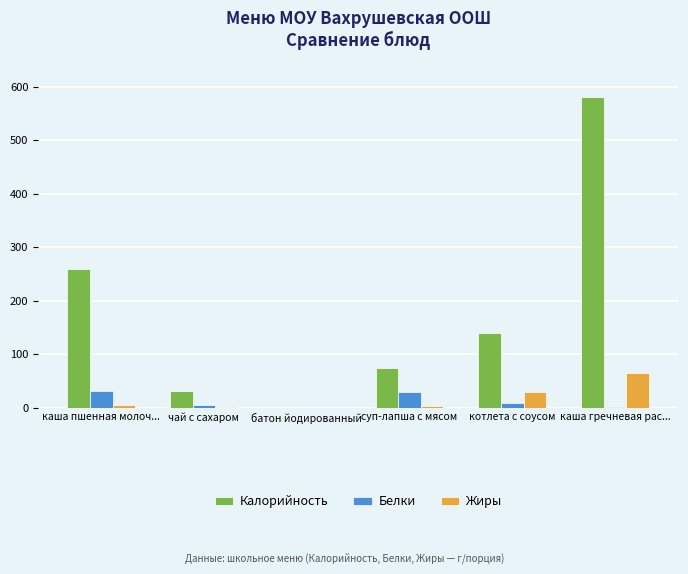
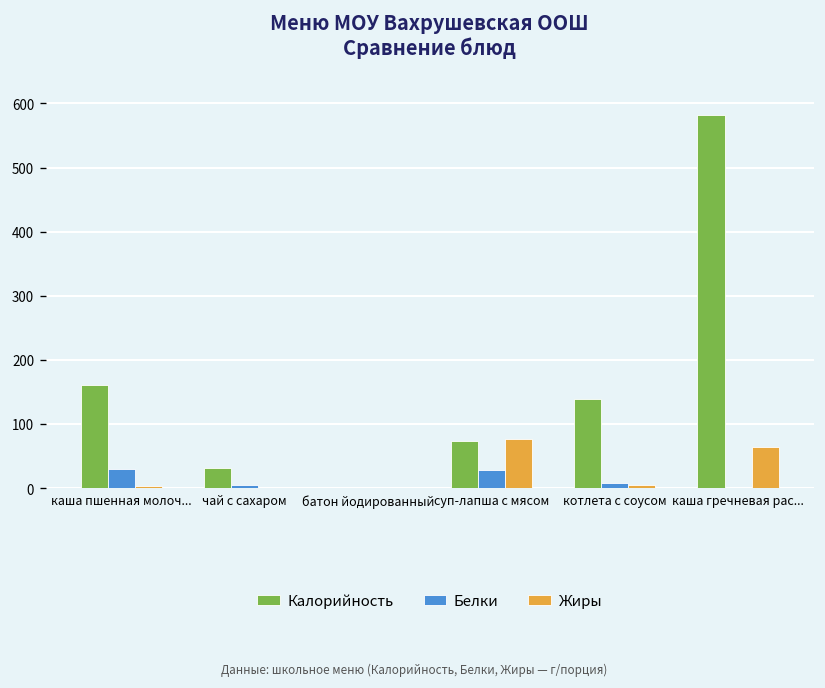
  {
    "Калорийность": {
-     "каша пшенная молоч...": 260,
+     "каша пшенная молоч...": 160,
      "чай с сахаром": 30,
      "батон йодированный": 0,
      "суп-лапша с мясом": 70,
      "котлета с соусом": 140,
      "каша гречневая рас...": 580
    },
    "Белки": {
      "каша пшенная молоч...": 30,
      "батон йодированный": 0,
      "суп-лапша с мясом": 30,
      "котлета с соусом": 10
    },
    "Жиры": {
      "батон йодированный": 0,
-     "суп-лапша с мясом": 0,
-     "котлета с соусом": 30,
+     "суп-лапша с мясом": 80,
+     "котлета с соусом": 10,
      "каша гречневая рас...": 60
    }
  }
